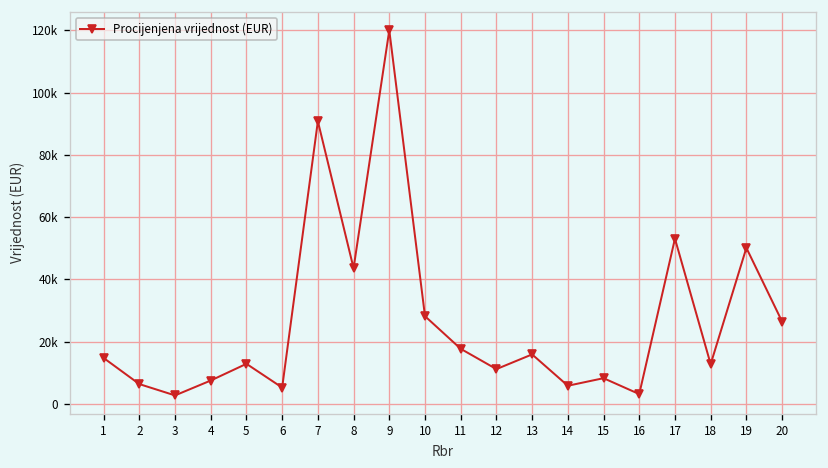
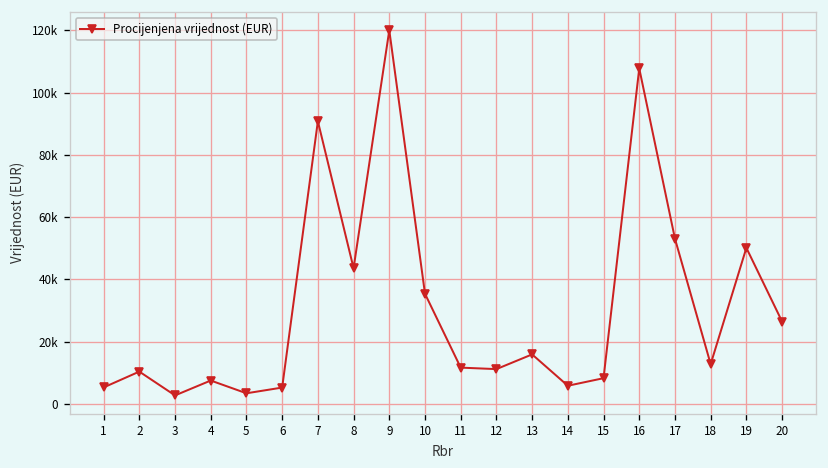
  {
-   "1": 15000,
-   "2": 6000,
+   "1": 5000,
+   "2": 10000,
    "3": 3000,
    "4": 8000,
-   "5": 13000,
+   "5": 3000,
    "6": 5000,
    "7": 91000,
    "8": 44000,
    "9": 120000,
-   "10": 28000,
-   "11": 18000,
+   "10": 35000,
+   "11": 12000,
    "12": 11000,
    "13": 16000,
    "14": 6000,
    "15": 8000,
-   "16": 3000,
+   "16": 108000,
    "17": 53000,
    "18": 13000,
    "19": 50000,
    "20": 26000
  }
